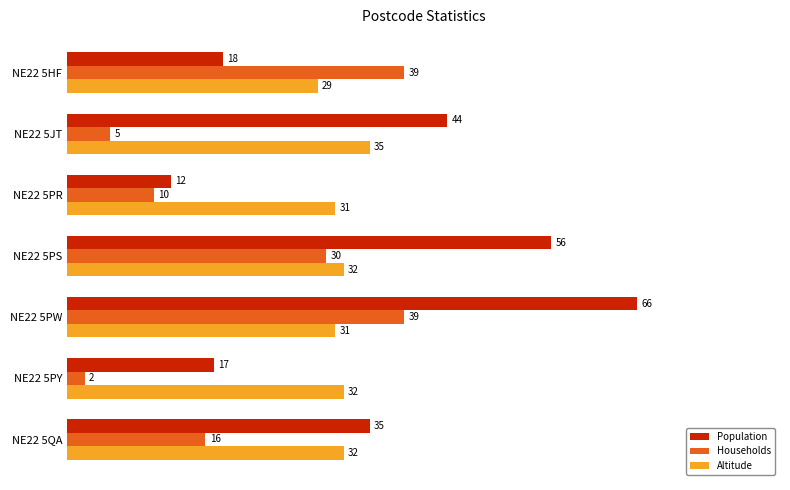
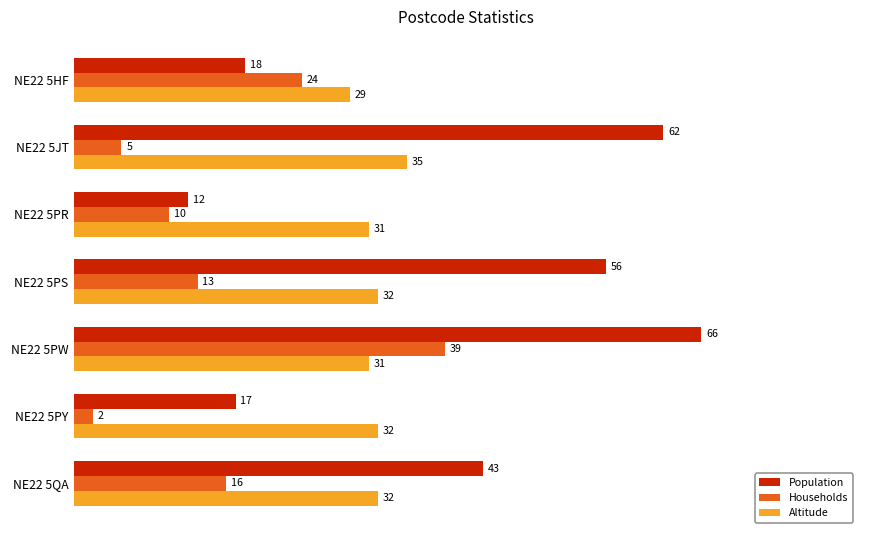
  {
    "Population": {
      "NE22 5HF": 18,
-     "NE22 5JT": 44,
+     "NE22 5JT": 62,
      "NE22 5PR": 12,
      "NE22 5PS": 56,
      "NE22 5PW": 66,
      "NE22 5PY": 17,
-     "NE22 5QA": 35
+     "NE22 5QA": 43
    },
    "Households": {
-     "NE22 5HF": 39,
+     "NE22 5HF": 24,
      "NE22 5JT": 5,
      "NE22 5PR": 10,
-     "NE22 5PS": 30,
+     "NE22 5PS": 13,
      "NE22 5PW": 39,
      "NE22 5PY": 2,
      "NE22 5QA": 16
    },
    "Altitude": {
      "NE22 5HF": 29,
      "NE22 5JT": 35,
      "NE22 5PR": 31,
      "NE22 5PS": 32,
      "NE22 5PW": 31,
      "NE22 5PY": 32,
      "NE22 5QA": 32
    }
  }
